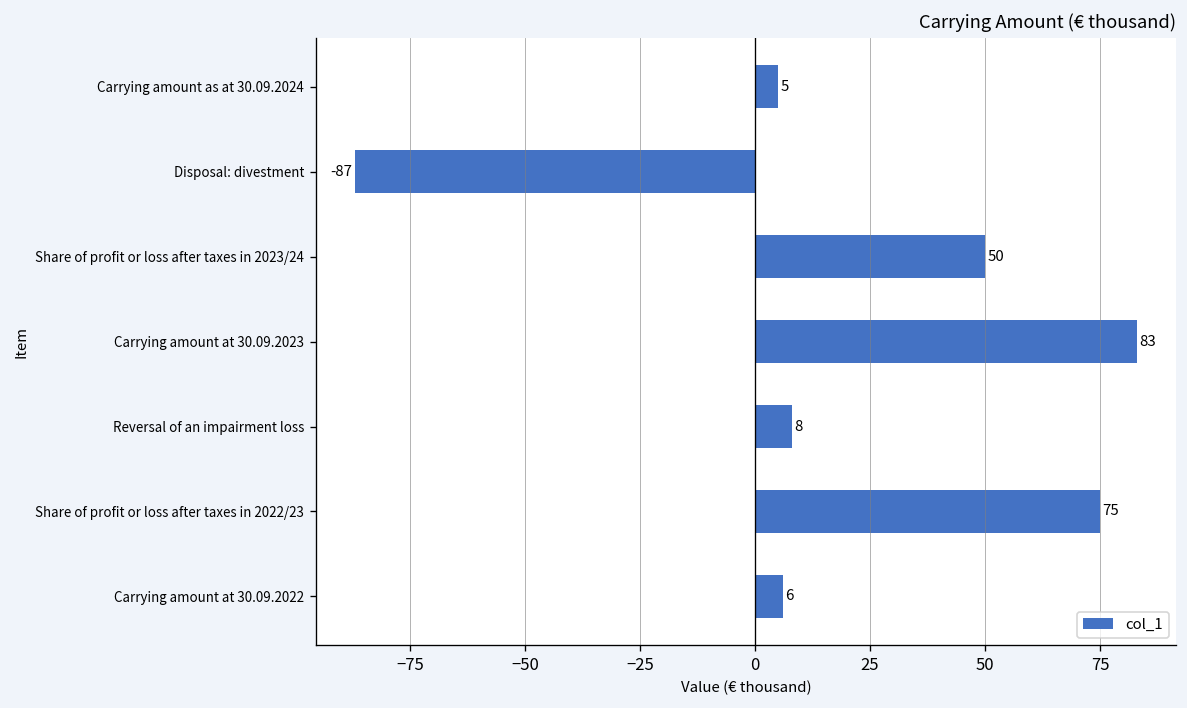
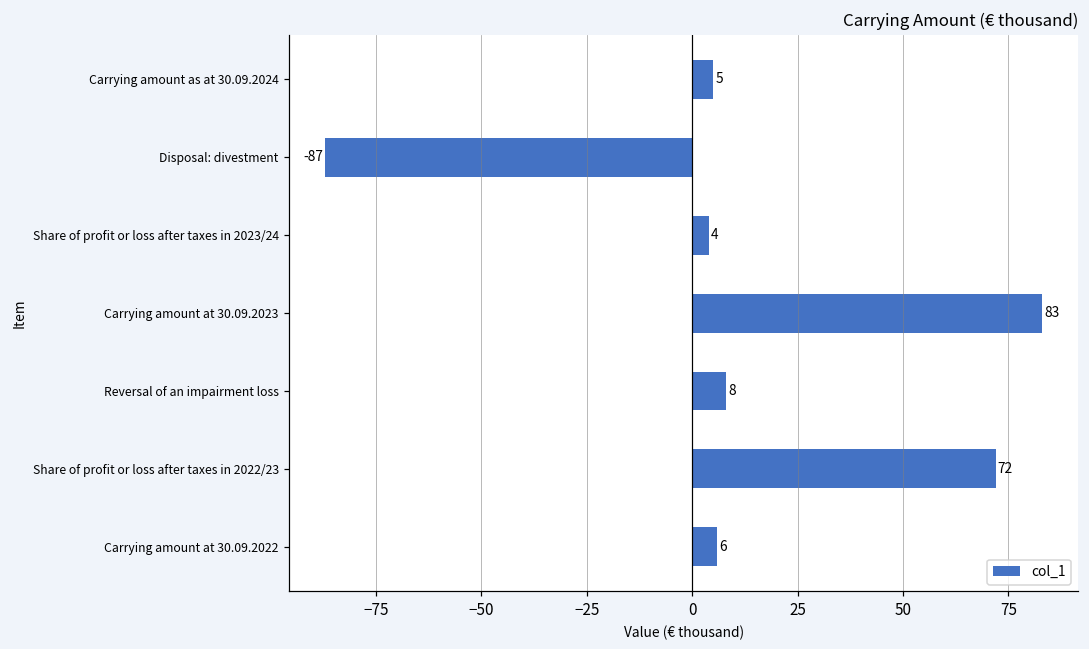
  {
    "Carrying amount as at 30.09.2024": 5,
    "Disposal: divestment": -87,
-   "Share of profit or loss after taxes in 2023/24": 50,
+   "Share of profit or loss after taxes in 2023/24": 4,
    "Carrying amount at 30.09.2023": 83,
    "Reversal of an impairment loss": 8,
-   "Share of profit or loss after taxes in 2022/23": 75,
+   "Share of profit or loss after taxes in 2022/23": 72,
    "Carrying amount at 30.09.2022": 6
  }
